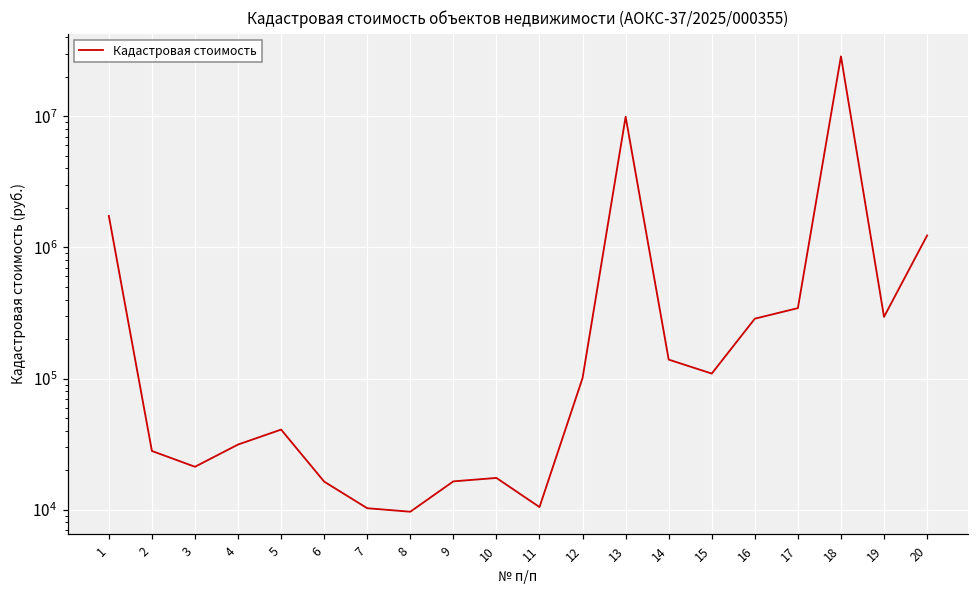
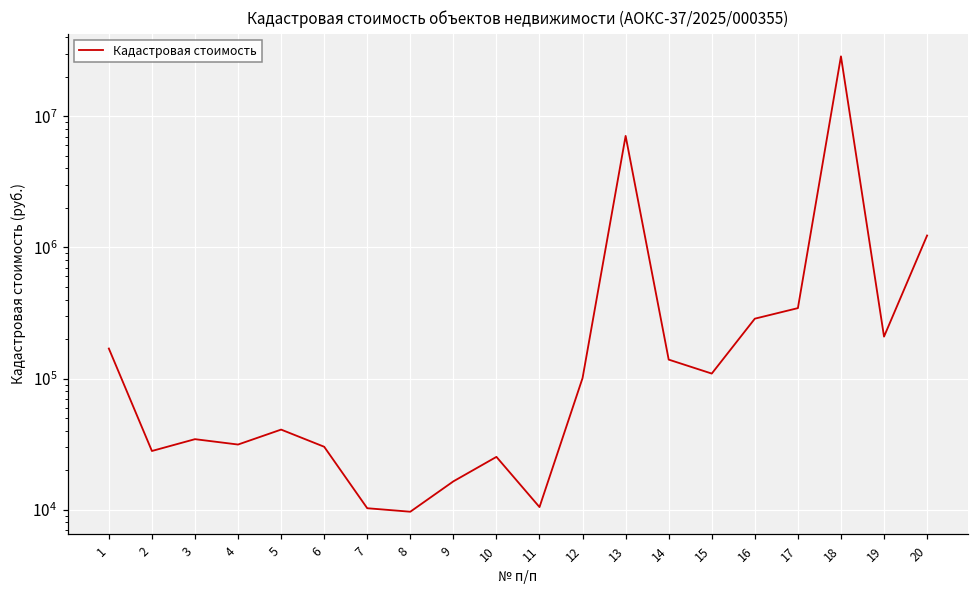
  {
-   "1": 1700000,
+   "1": 170000,
    "2": 28000,
-   "3": 21000,
+   "3": 35000,
    "4": 31000,
    "5": 41000,
-   "6": 16000,
+   "6": 30000,
    "7": 10000,
    "8": 10000,
    "9": 16000,
-   "10": 17000,
+   "10": 25000,
    "11": 10000,
    "12": 100000,
-   "13": 10000000,
+   "13": 7000000,
    "14": 140000,
    "15": 110000,
    "16": 290000,
    "17": 340000,
    "18": 29000000,
-   "19": 300000,
+   "19": 210000,
    "20": 1200000
  }
